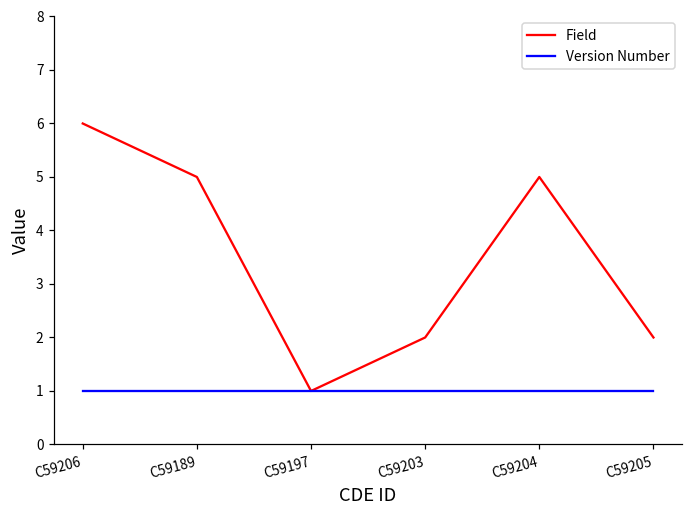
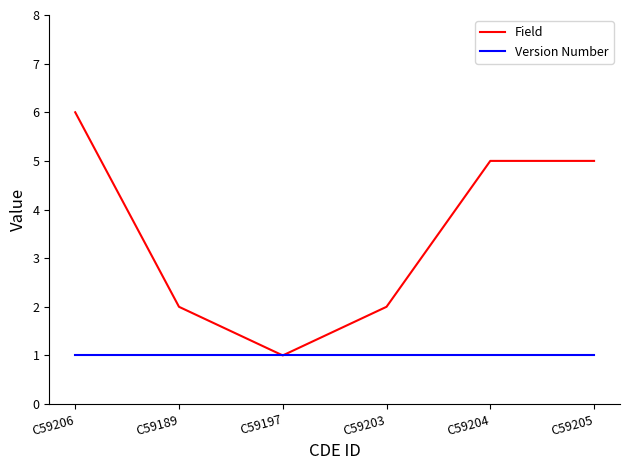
  {
    "Field": {
      "C59206": 6,
-     "C59189": 5,
+     "C59189": 2,
      "C59203": 2,
      "C59204": 5,
-     "C59205": 2
+     "C59205": 5
    },
    "Version Number": {
      "C59206": 1,
      "C59189": 1,
      "C59203": 1,
      "C59204": 1,
      "C59205": 1
    }
  }
